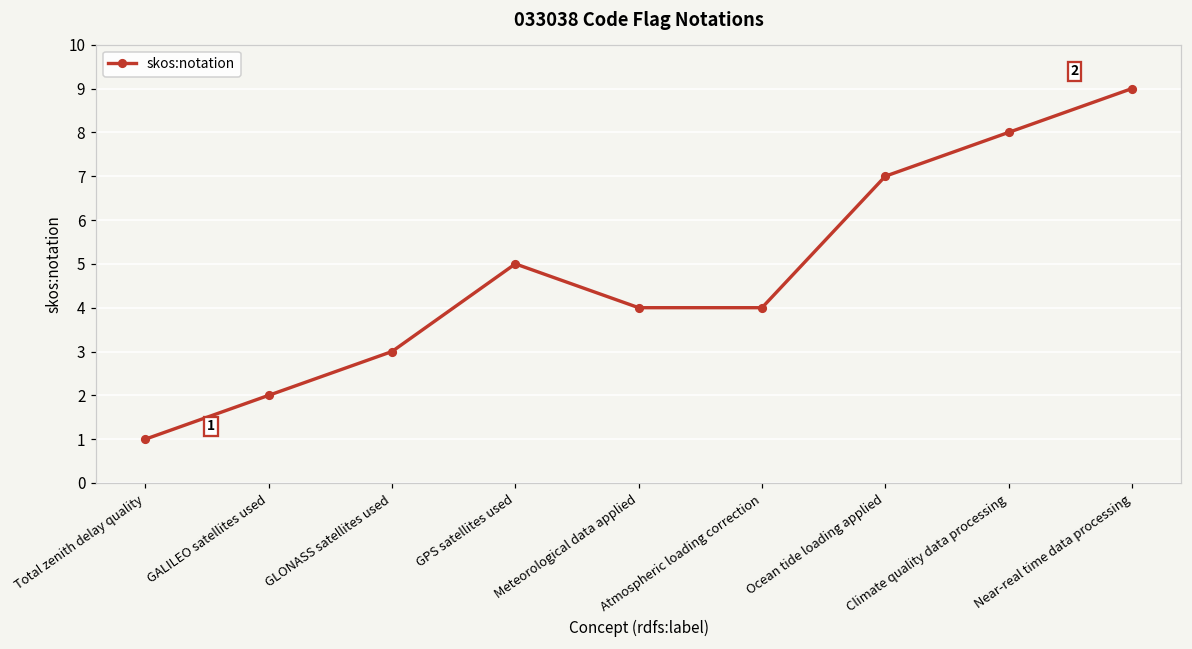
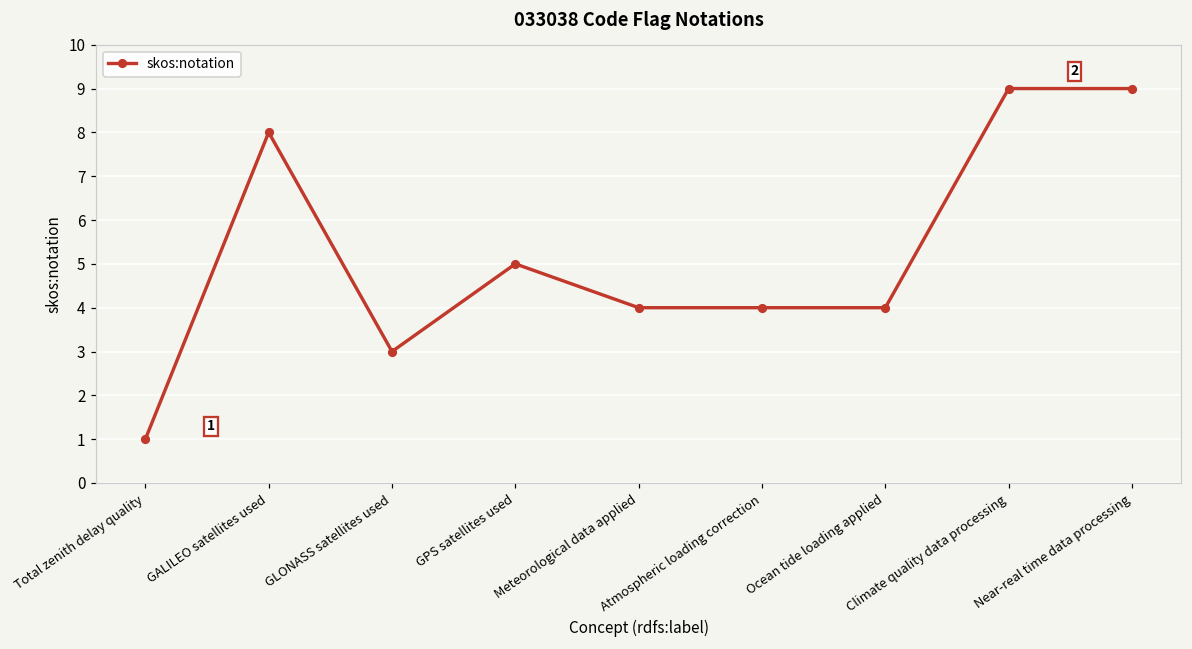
  {
    "Total zenith delay quality": 1,
-   "GALILEO satellites used": 2,
+   "GALILEO satellites used": 8,
    "GLONASS satellites used": 3,
    "GPS satellites used": 5,
    "Meteorological data applied": 4,
    "Atmospheric loading correction": 4,
-   "Ocean tide loading applied": 7,
-   "Climate quality data processing": 8,
+   "Ocean tide loading applied": 4,
+   "Climate quality data processing": 9,
    "Near-real time data processing": 9
  }
